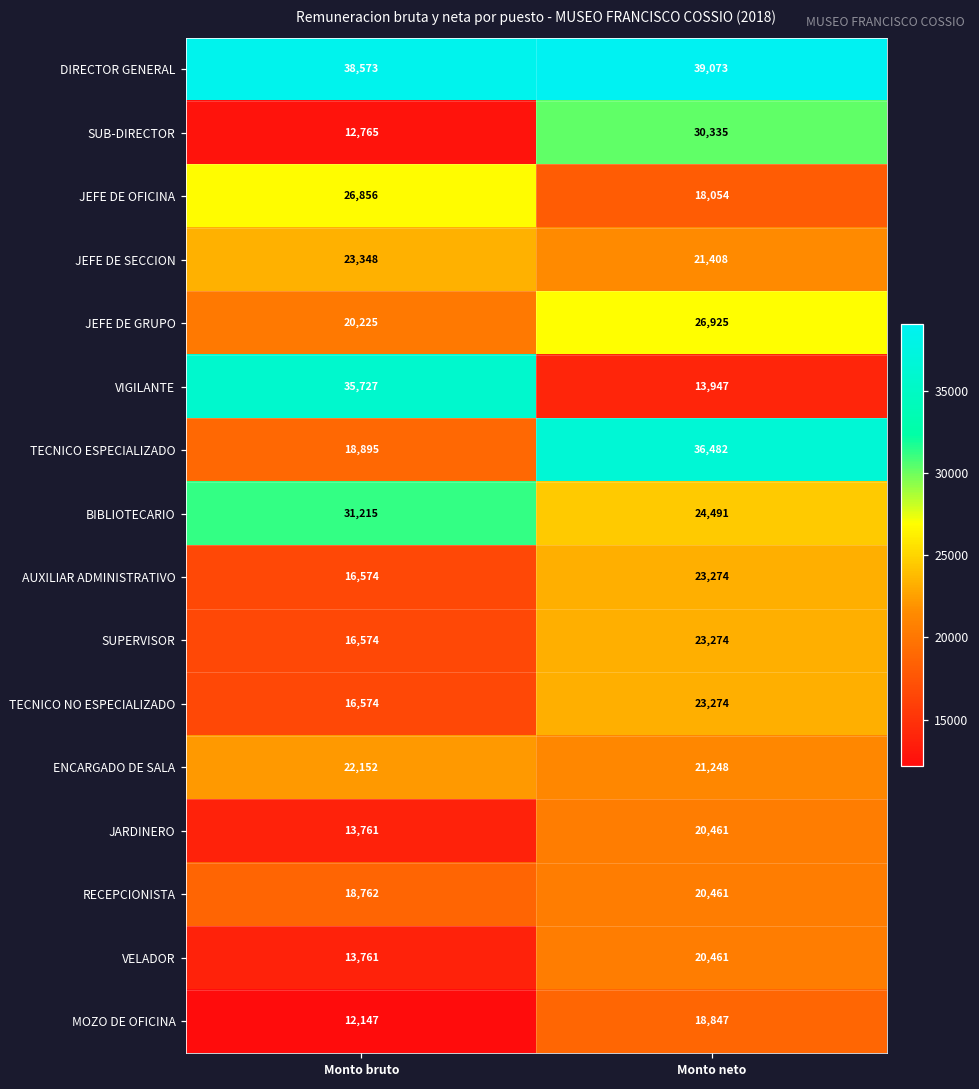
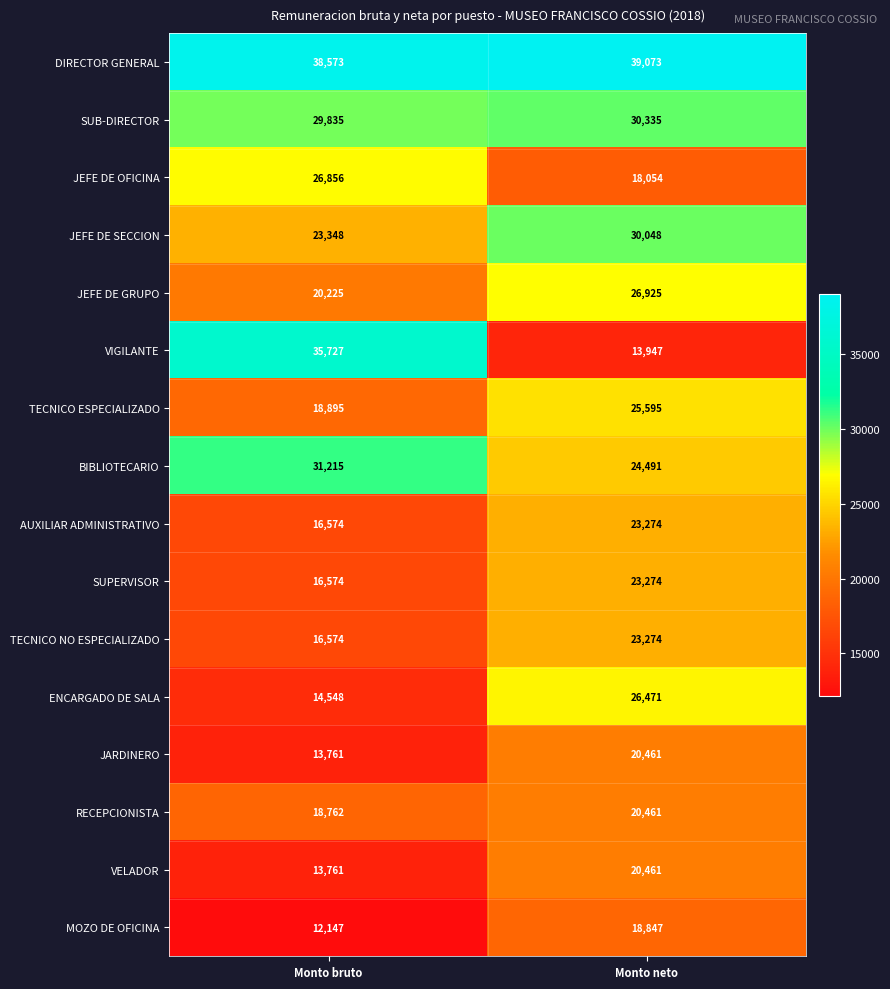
  {
    "DIRECTOR GENERAL": {
      "Monto bruto": "38,573",
      "Monto neto": "39,073"
    },
    "SUB-DIRECTOR": {
-     "Monto bruto": "12,765",
+     "Monto bruto": "29,835",
      "Monto neto": "30,335"
    },
    "JEFE DE OFICINA": {
      "Monto bruto": "26,856",
      "Monto neto": "18,054"
    },
    "JEFE DE SECCION": {
      "Monto bruto": "23,348",
-     "Monto neto": "21,408"
+     "Monto neto": "30,048"
    },
    "JEFE DE GRUPO": {
      "Monto bruto": "20,225",
      "Monto neto": "26,925"
    },
    "VIGILANTE": {
      "Monto bruto": "35,727",
      "Monto neto": "13,947"
    },
    "TECNICO ESPECIALIZADO": {
      "Monto bruto": "18,895",
-     "Monto neto": "36,482"
+     "Monto neto": "25,595"
    },
    "BIBLIOTECARIO": {
      "Monto bruto": "31,215",
      "Monto neto": "24,491"
    },
    "AUXILIAR ADMINISTRATIVO": {
      "Monto bruto": "16,574",
      "Monto neto": "23,274"
    },
    "SUPERVISOR": {
      "Monto bruto": "16,574",
      "Monto neto": "23,274"
    },
    "TECNICO NO ESPECIALIZADO": {
      "Monto bruto": "16,574",
      "Monto neto": "23,274"
    },
    "ENCARGADO DE SALA": {
-     "Monto bruto": "22,152",
-     "Monto neto": "21,248"
+     "Monto bruto": "14,548",
+     "Monto neto": "26,471"
    },
    "JARDINERO": {
      "Monto bruto": "13,761",
      "Monto neto": "20,461"
    },
    "RECEPCIONISTA": {
      "Monto bruto": "18,762",
      "Monto neto": "20,461"
    },
    "VELADOR": {
      "Monto bruto": "13,761",
      "Monto neto": "20,461"
    },
    "MOZO DE OFICINA": {
      "Monto bruto": "12,147",
      "Monto neto": "18,847"
    }
  }
